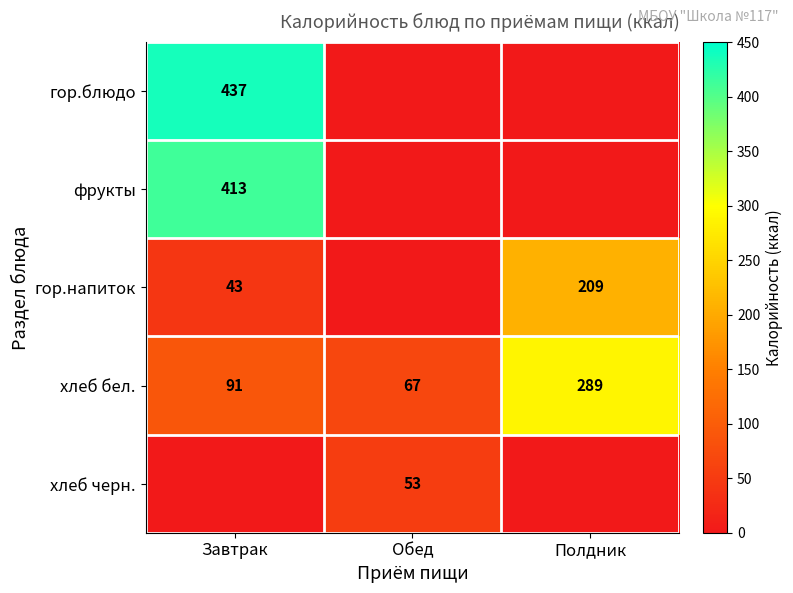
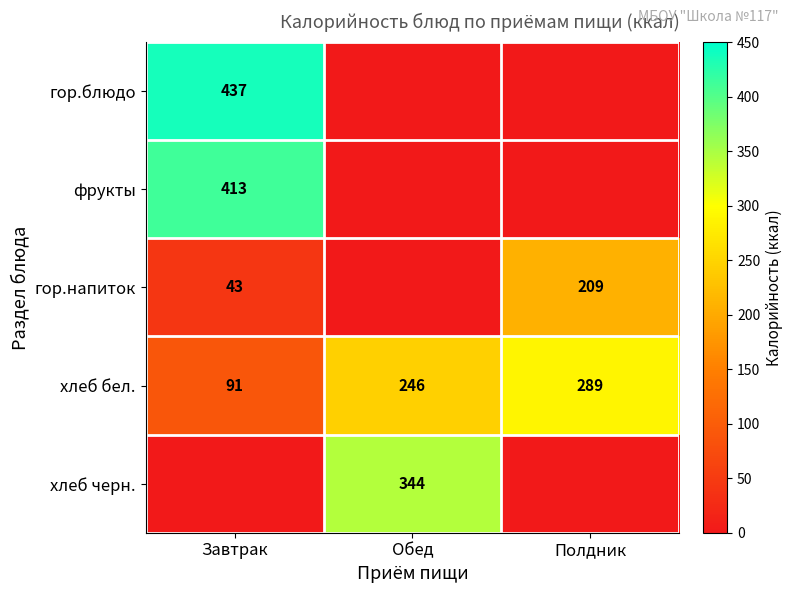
  {
    "гор.блюдо": {
      "Завтрак": 437
    },
    "фрукты": {
      "Завтрак": 413
    },
    "гор.напиток": {
      "Завтрак": 43,
      "Полдник": 209
    },
    "хлеб бел.": {
      "Завтрак": 91,
-     "Обед": 67,
+     "Обед": 246,
      "Полдник": 289
    },
    "хлеб черн.": {
-     "Обед": 53
+     "Обед": 344
    }
  }
